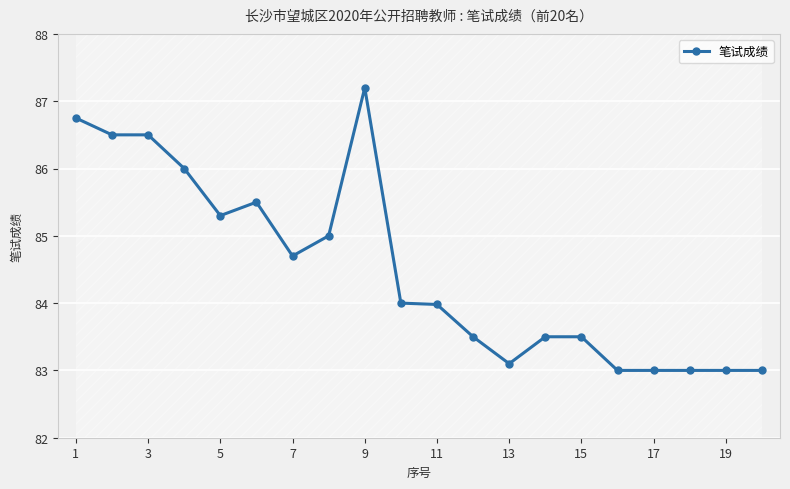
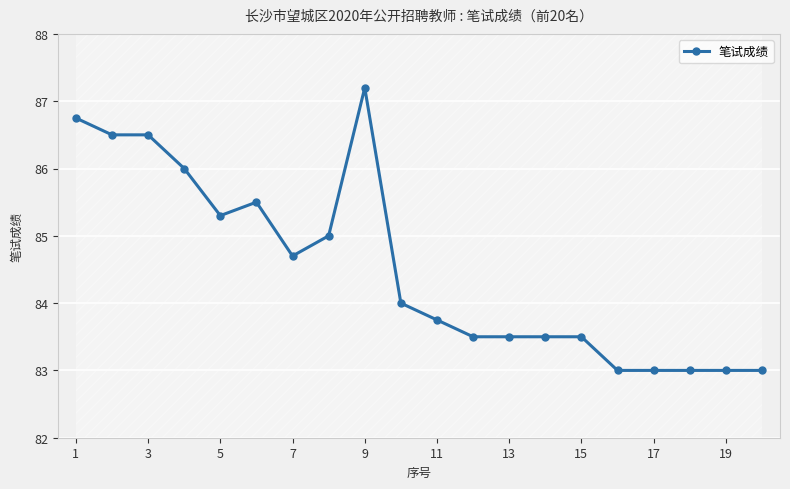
  {
    "笔试成绩": {
      "1": 86.8,
      "3": 86.5,
      "5": 85.3,
      "7": 84.7,
      "9": 87.2,
-     "11": 84.0,
-     "13": 83.1,
+     "11": 83.8,
+     "13": 83.5,
      "15": 83.5,
      "17": 83.0,
      "19": 83.0
    }
  }
